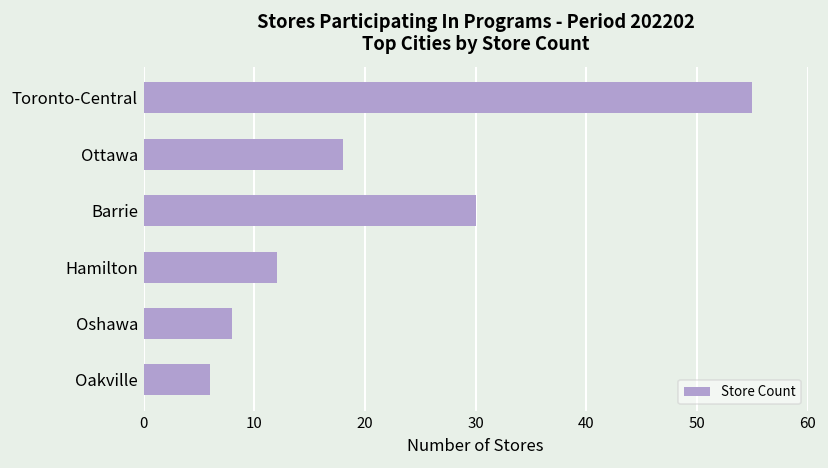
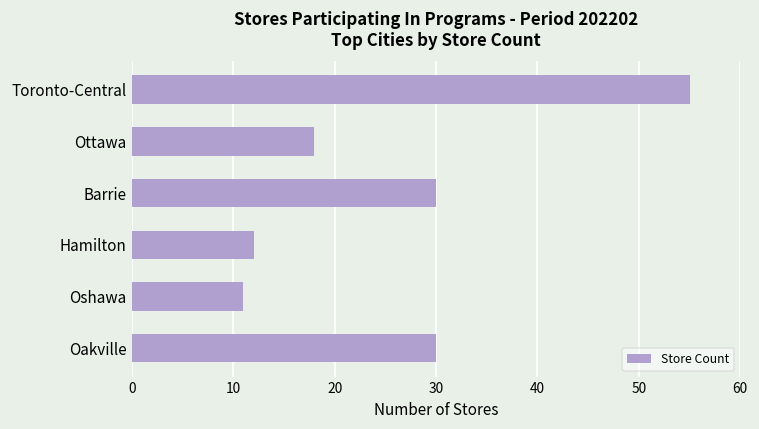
  {
    "Toronto-Central": 55,
    "Ottawa": 18,
    "Barrie": 30,
    "Hamilton": 12,
-   "Oshawa": 8,
-   "Oakville": 6
+   "Oshawa": 11,
+   "Oakville": 30
  }
